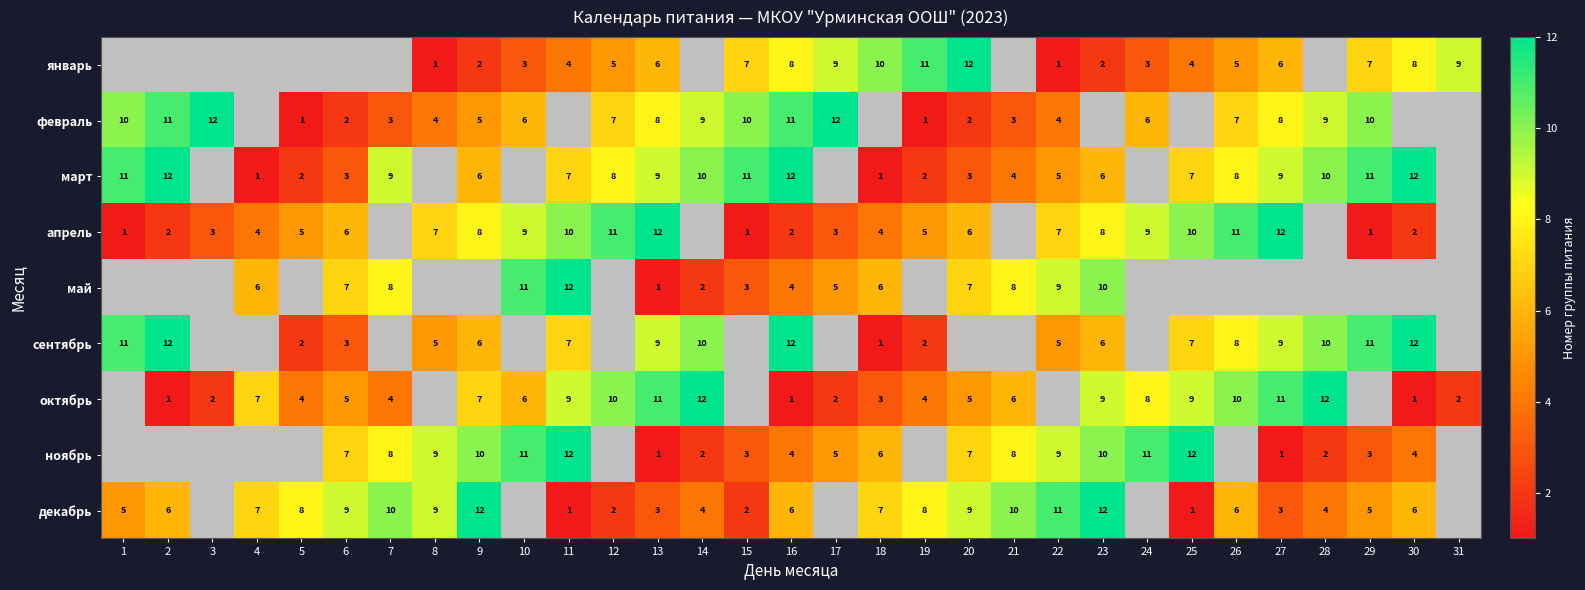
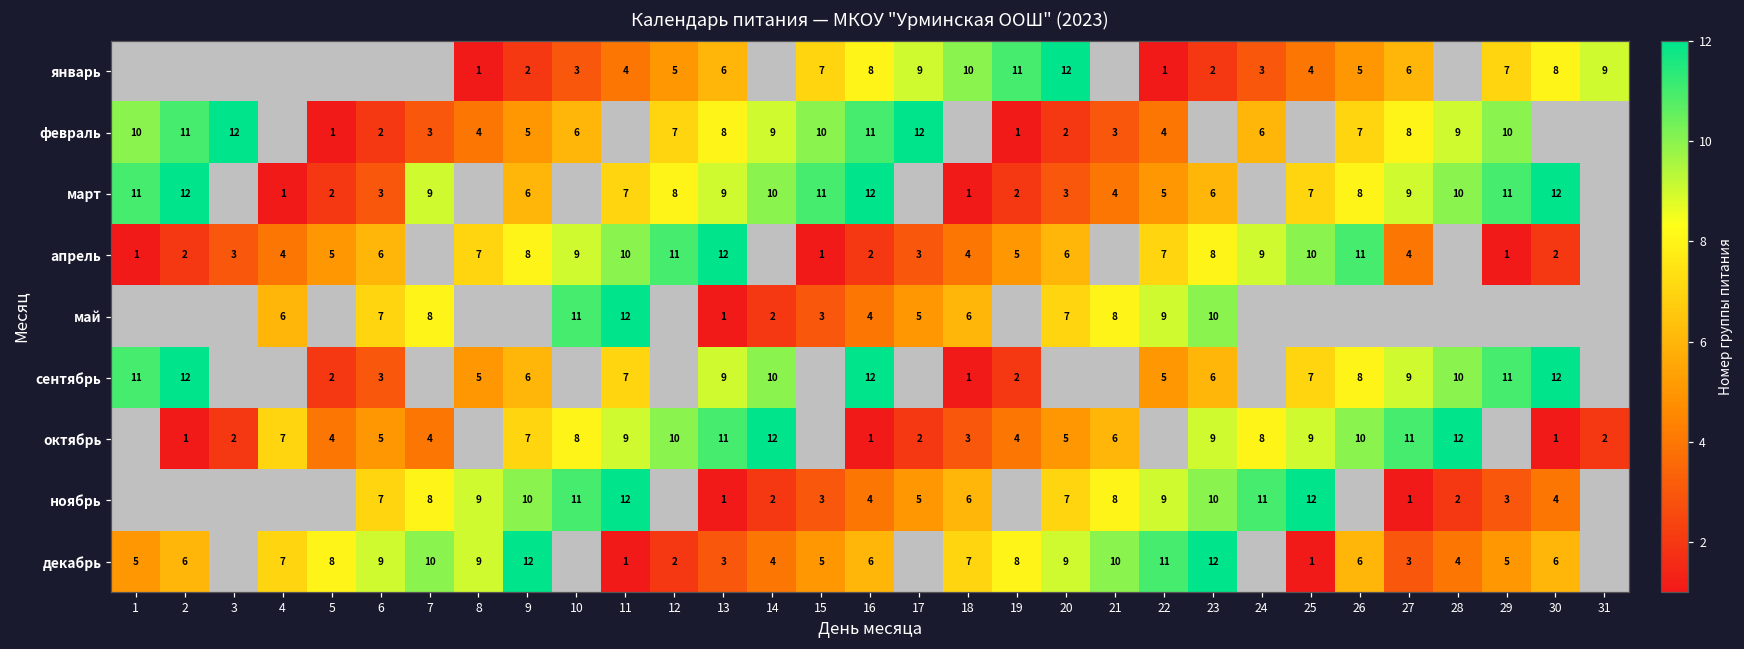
  {
    "апрель": {
      "1": 1,
      "2": 2,
      "3": 3,
      "4": 4,
      "5": 5,
      "6": 6,
      "8": 7,
      "9": 8,
      "10": 9,
      "11": 10,
      "12": 11,
      "13": 12,
      "15": 1,
      "16": 2,
      "17": 3,
      "18": 4,
      "19": 5,
      "20": 6,
      "22": 7,
      "23": 8,
      "24": 9,
      "25": 10,
      "26": 11,
-     "27": 12,
+     "27": 4,
      "29": 1,
      "30": 2
    },
    "октябрь": {
      "2": 1,
      "3": 2,
      "4": 7,
      "5": 4,
      "6": 5,
      "7": 4,
      "9": 7,
-     "10": 6,
+     "10": 8,
      "11": 9,
      "12": 10,
      "13": 11,
      "14": 12,
      "16": 1,
      "17": 2,
      "18": 3,
      "19": 4,
      "20": 5,
      "21": 6,
      "23": 9,
      "24": 8,
      "25": 9,
      "26": 10,
      "27": 11,
      "28": 12,
      "30": 1,
      "31": 2
    },
    "декабрь": {
      "1": 5,
      "2": 6,
      "4": 7,
      "5": 8,
      "6": 9,
      "7": 10,
      "8": 9,
      "9": 12,
      "11": 1,
      "12": 2,
      "13": 3,
      "14": 4,
-     "15": 2,
+     "15": 5,
      "16": 6,
      "18": 7,
      "19": 8,
      "20": 9,
      "21": 10,
      "22": 11,
      "23": 12,
      "25": 1,
      "26": 6,
      "27": 3,
      "28": 4,
      "29": 5,
      "30": 6
    }
  }
